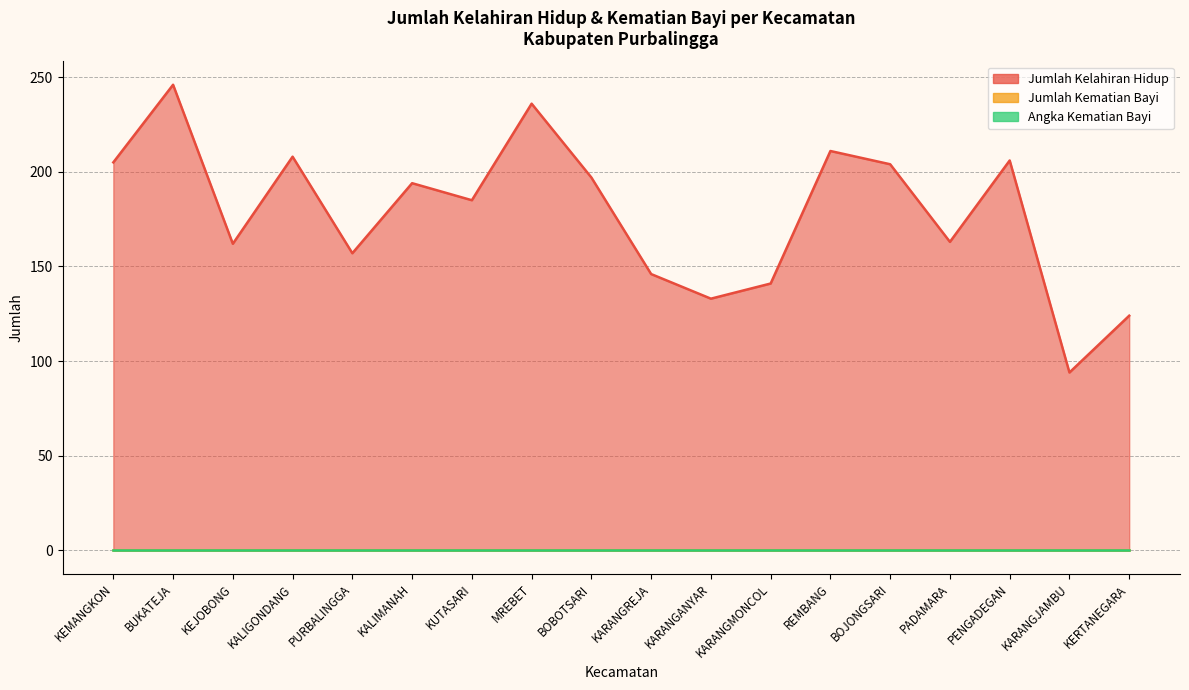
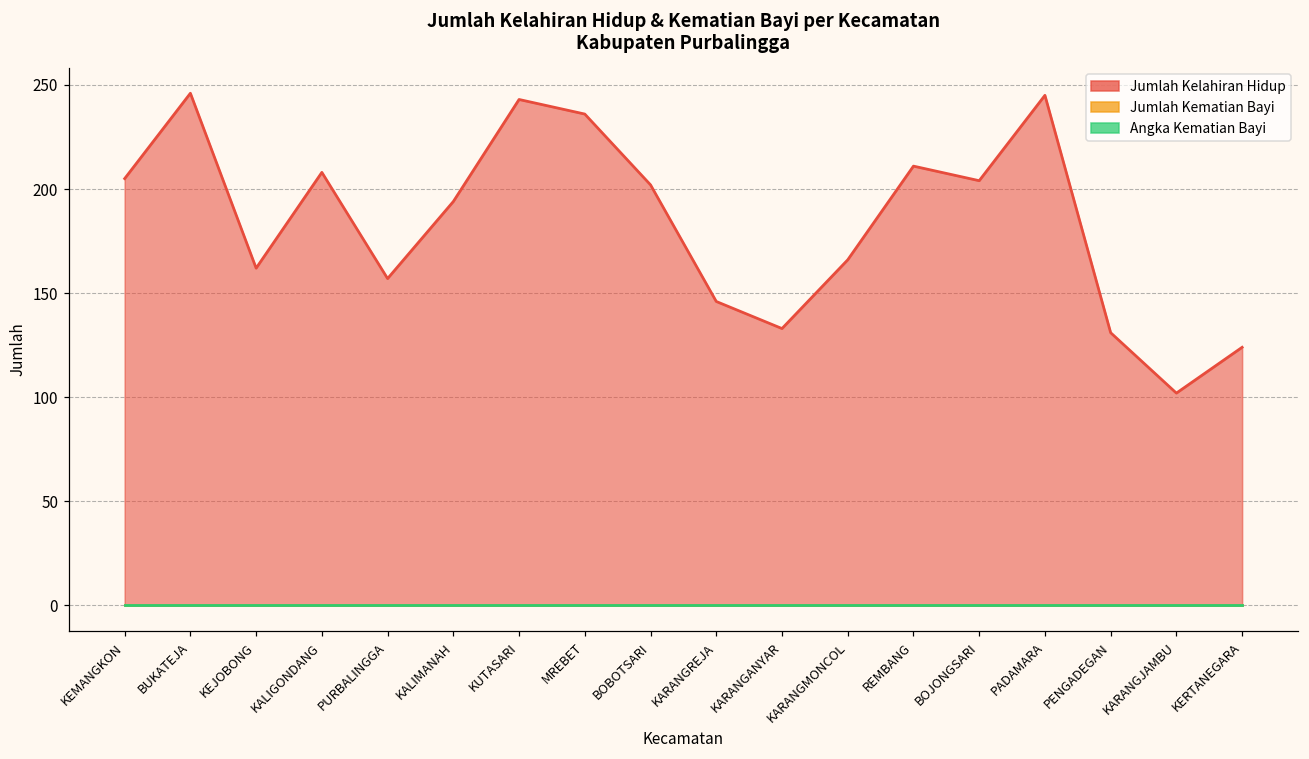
  {
    "Jumlah Kelahiran Hidup": {
      "KEMANGKON": 205,
      "BUKATEJA": 246,
      "KEJOBONG": 162,
      "KALIGONDANG": 208,
      "PURBALINGGA": 157,
      "KALIMANAH": 194,
-     "KUTASARI": 185,
+     "KUTASARI": 243,
      "MREBET": 236,
-     "BOBOTSARI": 197,
+     "BOBOTSARI": 202,
      "KARANGREJA": 146,
      "KARANGANYAR": 133,
-     "KARANGMONCOL": 141,
+     "KARANGMONCOL": 166,
      "REMBANG": 211,
      "BOJONGSARI": 204,
-     "PADAMARA": 163,
-     "PENGADEGAN": 206,
-     "KARANGJAMBU": 94,
+     "PADAMARA": 245,
+     "PENGADEGAN": 131,
+     "KARANGJAMBU": 102,
      "KERTANEGARA": 124
    },
    "Angka Kematian Bayi": {
      "KEMANGKON": 0,
      "BUKATEJA": 0,
      "KEJOBONG": 0,
      "KALIGONDANG": 0,
      "PURBALINGGA": 0,
      "KALIMANAH": 0,
      "KUTASARI": 0,
      "MREBET": 0,
      "BOBOTSARI": 0,
      "KARANGREJA": 0,
      "KARANGANYAR": 0,
      "KARANGMONCOL": 0,
      "REMBANG": 0,
      "BOJONGSARI": 0,
      "PADAMARA": 0,
      "PENGADEGAN": 0,
      "KARANGJAMBU": 0,
      "KERTANEGARA": 0
    }
  }
